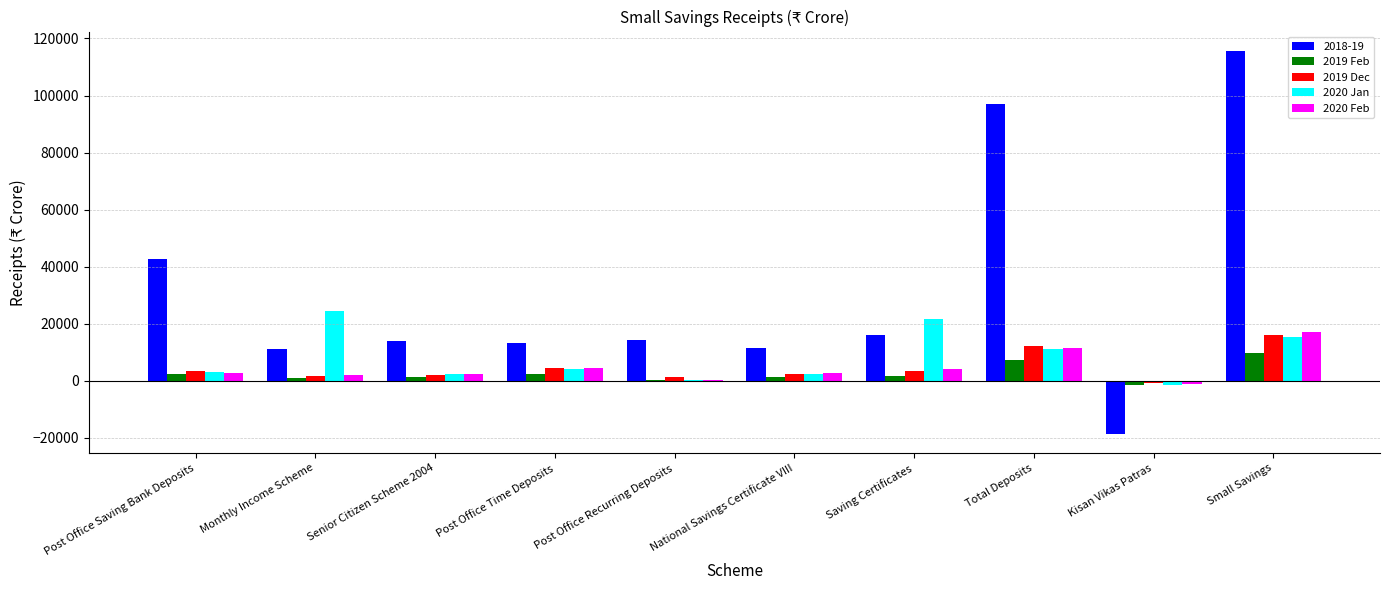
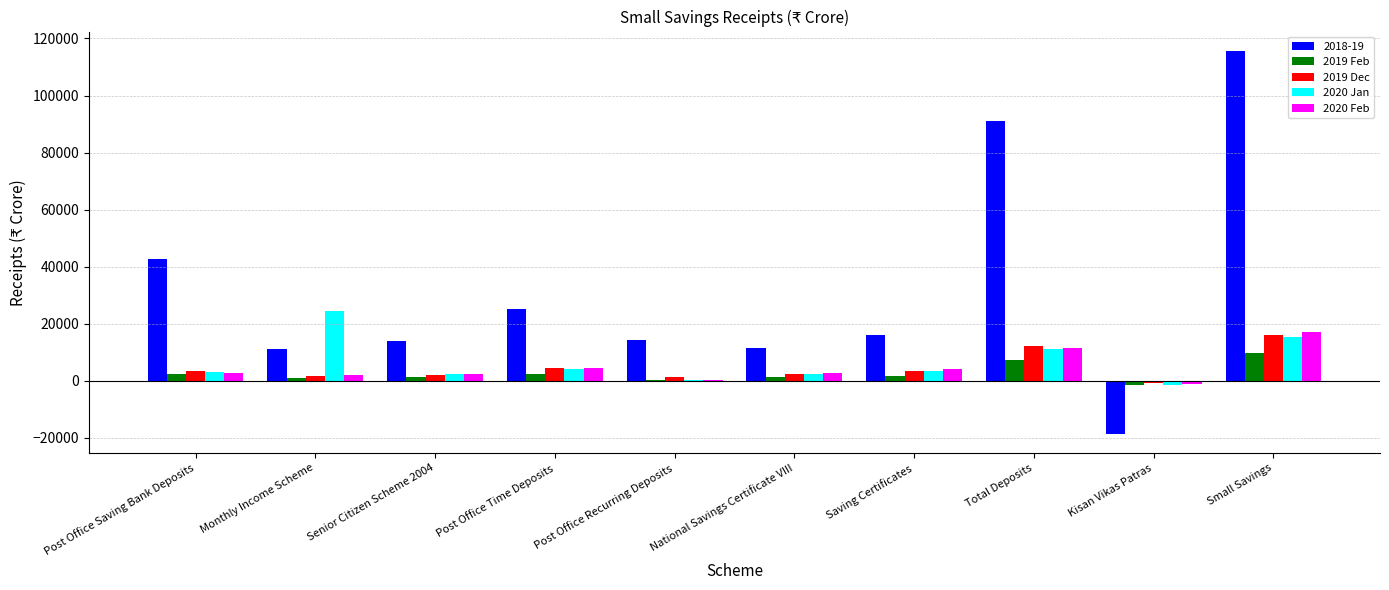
  {
    "2018-19": {
      "Post Office Saving Bank Deposits": 43000,
      "Monthly Income Scheme": 11000,
      "Senior Citizen Scheme 2004": 14000,
-     "Post Office Time Deposits": 13000,
+     "Post Office Time Deposits": 25000,
      "Post Office Recurring Deposits": 14000,
      "National Savings Certificate VIII": 11000,
      "Saving Certificates": 16000,
-     "Total Deposits": 97000,
+     "Total Deposits": 91000,
      "Kisan Vikas Patras": -19000,
      "Small Savings": 116000
    },
    "2019 Feb": {
      "Post Office Saving Bank Deposits": 2000,
      "Monthly Income Scheme": 1000,
      "Senior Citizen Scheme 2004": 1000,
      "Post Office Time Deposits": 2000,
      "National Savings Certificate VIII": 1000,
      "Saving Certificates": 2000,
      "Total Deposits": 7000,
      "Kisan Vikas Patras": -2000,
      "Small Savings": 10000
    },
    "2019 Dec": {
      "Post Office Saving Bank Deposits": 3000,
      "Monthly Income Scheme": 2000,
      "Senior Citizen Scheme 2004": 2000,
      "Post Office Time Deposits": 4000,
      "Post Office Recurring Deposits": 1000,
      "National Savings Certificate VIII": 2000,
      "Saving Certificates": 3000,
      "Total Deposits": 12000,
      "Kisan Vikas Patras": -1000,
      "Small Savings": 16000
    },
    "2020 Jan": {
      "Post Office Saving Bank Deposits": 3000,
      "Monthly Income Scheme": 25000,
      "Senior Citizen Scheme 2004": 2000,
      "Post Office Time Deposits": 4000,
      "National Savings Certificate VIII": 2000,
-     "Saving Certificates": 22000,
+     "Saving Certificates": 4000,
      "Total Deposits": 11000,
      "Kisan Vikas Patras": -2000,
      "Small Savings": 15000
    },
    "2020 Feb": {
      "Post Office Saving Bank Deposits": 3000,
      "Monthly Income Scheme": 2000,
      "Senior Citizen Scheme 2004": 2000,
      "Post Office Time Deposits": 4000,
      "National Savings Certificate VIII": 3000,
      "Saving Certificates": 4000,
      "Total Deposits": 11000,
      "Kisan Vikas Patras": -1000,
      "Small Savings": 17000
    }
  }
